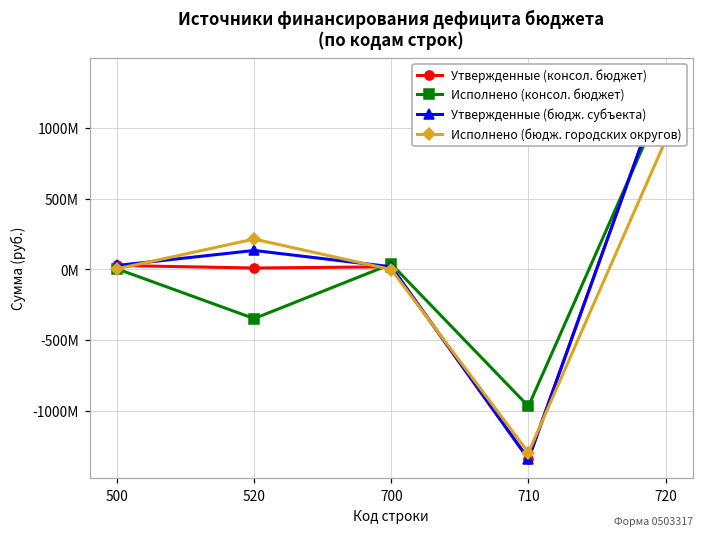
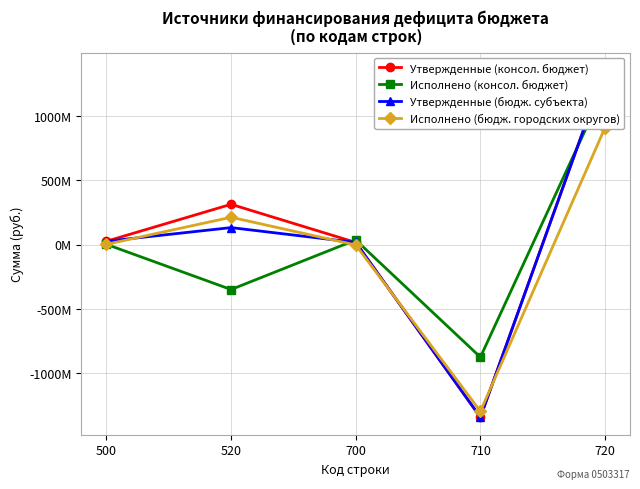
  {
    "Утвержденные (консол. бюджет)": {
-     "520": 10000000
+     "520": 310000000
    },
    "Исполнено (консол. бюджет)": {
      "520": -350000000,
-     "710": -970000000
+     "710": -870000000
    },
    "Утвержденные (бюдж. субъекта)": {
      "520": 130000000
    },
    "Исполнено (бюдж. городских округов)": {
      "520": 210000000,
      "710": -1290000000
    }
  }
